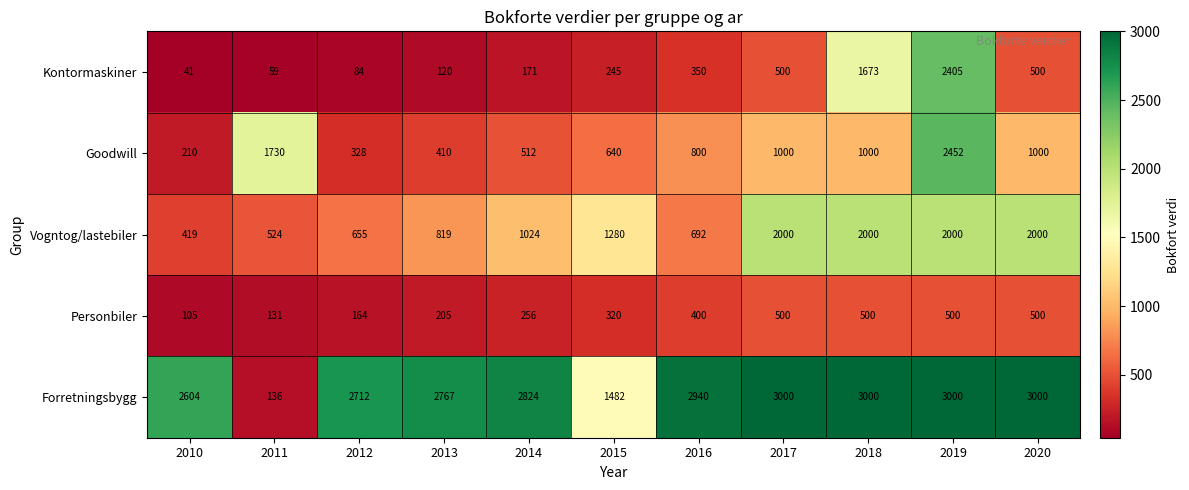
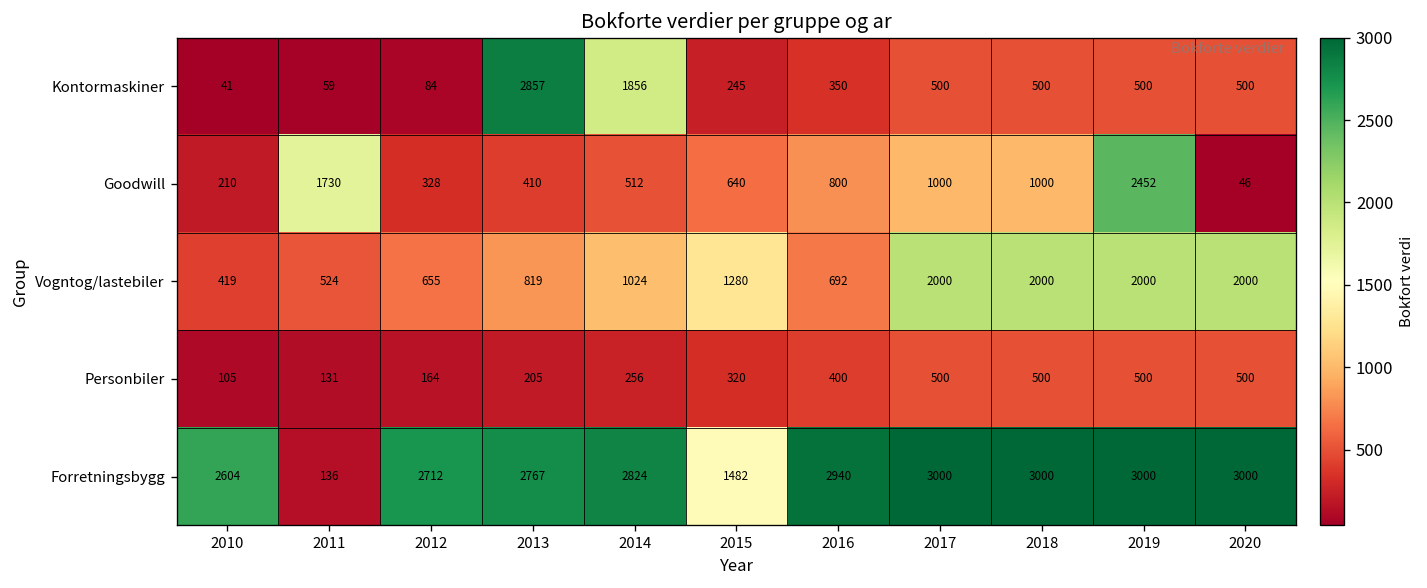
  {
    "Kontormaskiner": {
      "2010": 41,
      "2011": 59,
      "2012": 84,
-     "2013": 120,
-     "2014": 171,
+     "2013": 2857,
+     "2014": 1856,
      "2015": 245,
      "2016": 350,
      "2017": 500,
-     "2018": 1673,
-     "2019": 2405
+     "2018": 500,
+     "2019": 500
    },
    "Goodwill": {
      "2010": 210,
      "2011": 1730,
      "2012": 328,
      "2013": 410,
      "2014": 512,
      "2015": 640,
      "2016": 800,
      "2017": 1000,
      "2018": 1000,
      "2019": 2452,
-     "2020": 1000
+     "2020": 46
    },
    "Vogntog/lastebiler": {
      "2010": 419,
      "2011": 524,
      "2012": 655,
      "2013": 819,
      "2014": 1024,
      "2015": 1280,
      "2016": 692,
      "2017": 2000,
      "2018": 2000,
      "2019": 2000,
      "2020": 2000
    },
    "Personbiler": {
      "2010": 105,
      "2011": 131,
      "2012": 164,
      "2013": 205,
      "2014": 256,
      "2015": 320,
      "2016": 400,
      "2017": 500,
      "2018": 500,
      "2019": 500,
      "2020": 500
    },
    "Forretningsbygg": {
      "2010": 2604,
      "2011": 136,
      "2012": 2712,
      "2013": 2767,
      "2014": 2824,
      "2015": 1482,
      "2016": 2940,
      "2017": 3000,
      "2018": 3000,
      "2019": 3000,
      "2020": 3000
    }
  }
